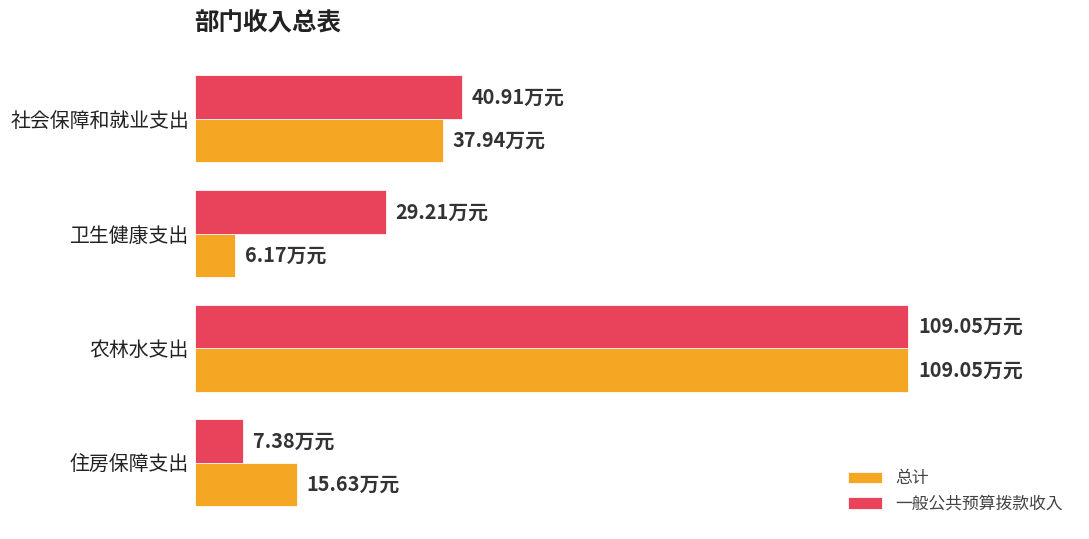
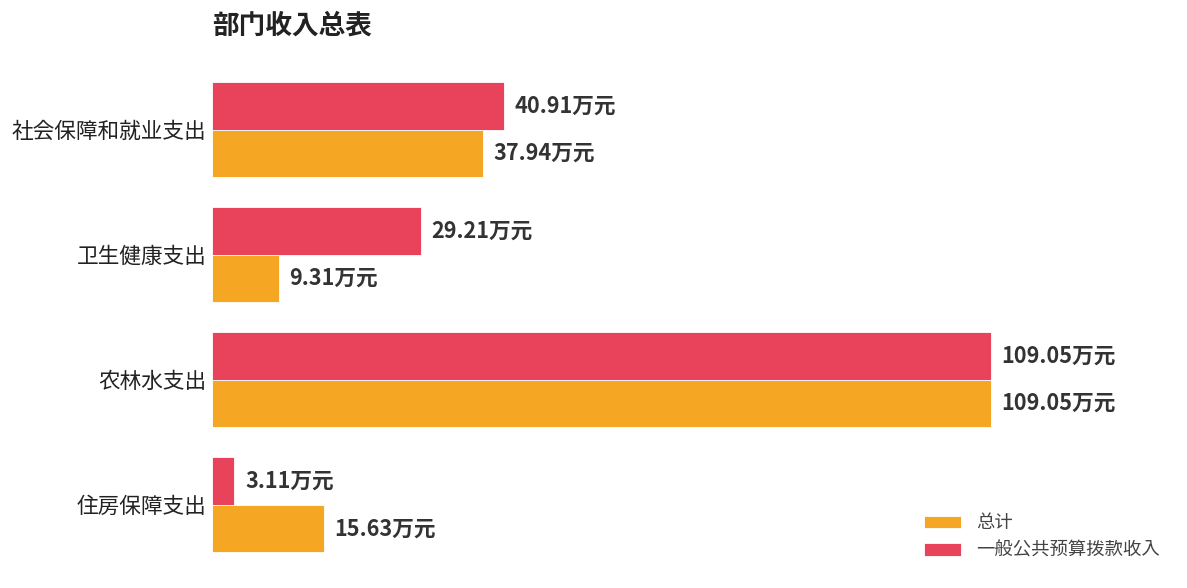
  {
    "总计": {
      "社会保障和就业支出": 37.94,
-     "卫生健康支出": 6.17,
+     "卫生健康支出": 9.31,
      "农林水支出": 109.05,
      "住房保障支出": 15.63
    },
    "一般公共预算拨款收入": {
      "社会保障和就业支出": 40.91,
      "卫生健康支出": 29.21,
      "农林水支出": 109.05,
-     "住房保障支出": 7.38
+     "住房保障支出": 3.11
    }
  }
